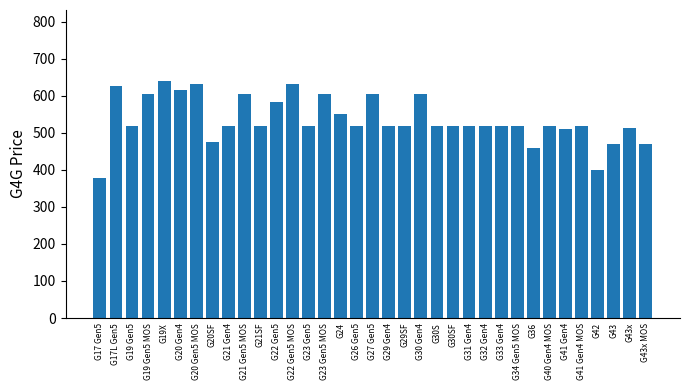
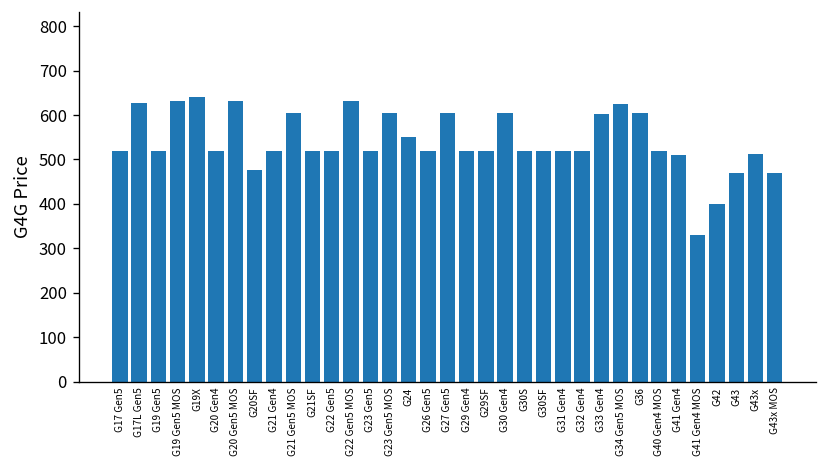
  {
-   "G17 Gen5": 380,
+   "G17 Gen5": 520,
    "G17L Gen5": 630,
    "G19 Gen5": 520,
-   "G19 Gen5 MOS": 610,
+   "G19 Gen5 MOS": 630,
    "G19X": 640,
-   "G20 Gen4": 620,
+   "G20 Gen4": 520,
    "G20 Gen5 MOS": 630,
    "G20SF": 480,
    "G21 Gen4": 520,
    "G21 Gen5 MOS": 610,
    "G21SF": 520,
-   "G22 Gen5": 580,
+   "G22 Gen5": 520,
    "G22 Gen5 MOS": 630,
    "G23 Gen5": 520,
    "G23 Gen5 MOS": 610,
    "G24": 550,
    "G26 Gen5": 520,
    "G27 Gen5": 610,
    "G29 Gen4": 520,
    "G29SF": 520,
    "G30 Gen4": 610,
    "G30S": 520,
    "G30SF": 520,
    "G31 Gen4": 520,
    "G32 Gen4": 520,
-   "G33 Gen4": 520,
-   "G34 Gen5 MOS": 520,
-   "G36": 460,
+   "G33 Gen4": 600,
+   "G34 Gen5 MOS": 620,
+   "G36": 610,
    "G40 Gen4 MOS": 520,
    "G41 Gen4": 510,
-   "G41 Gen4 MOS": 520,
+   "G41 Gen4 MOS": 330,
    "G42": 400,
    "G43": 470,
    "G43x": 510,
    "G43x MOS": 470
  }
